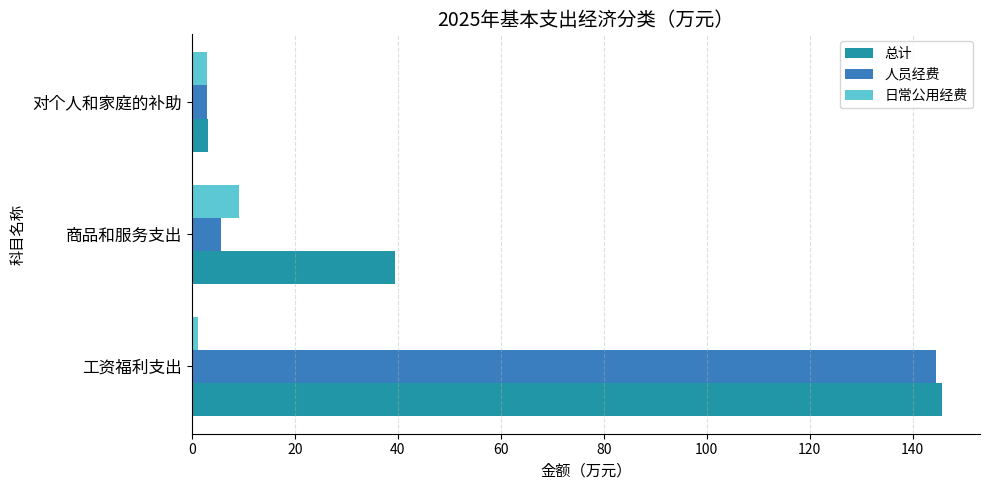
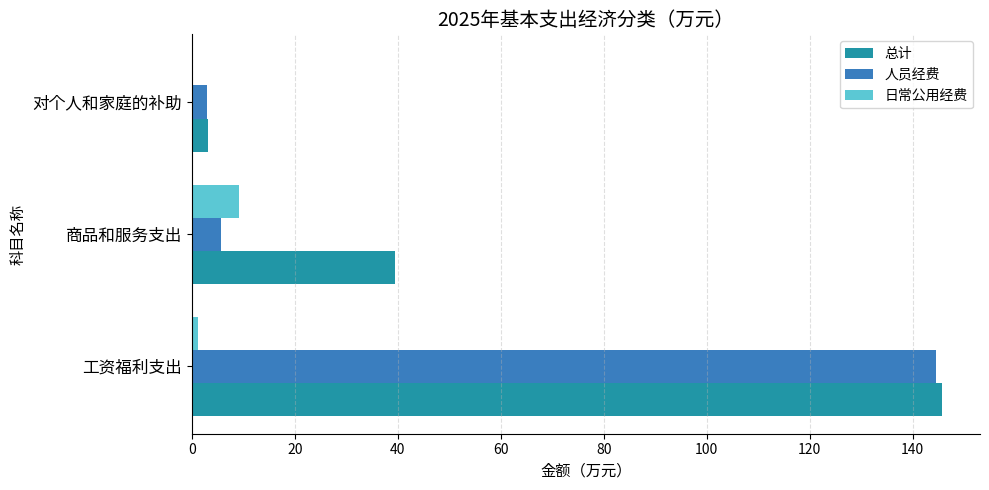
  {
    "日常公用经费": {
-     "对个人和家庭的补助": 3,
+     "对个人和家庭的补助": 0,
      "商品和服务支出": 9,
      "工资福利支出": 1
    }
  }
